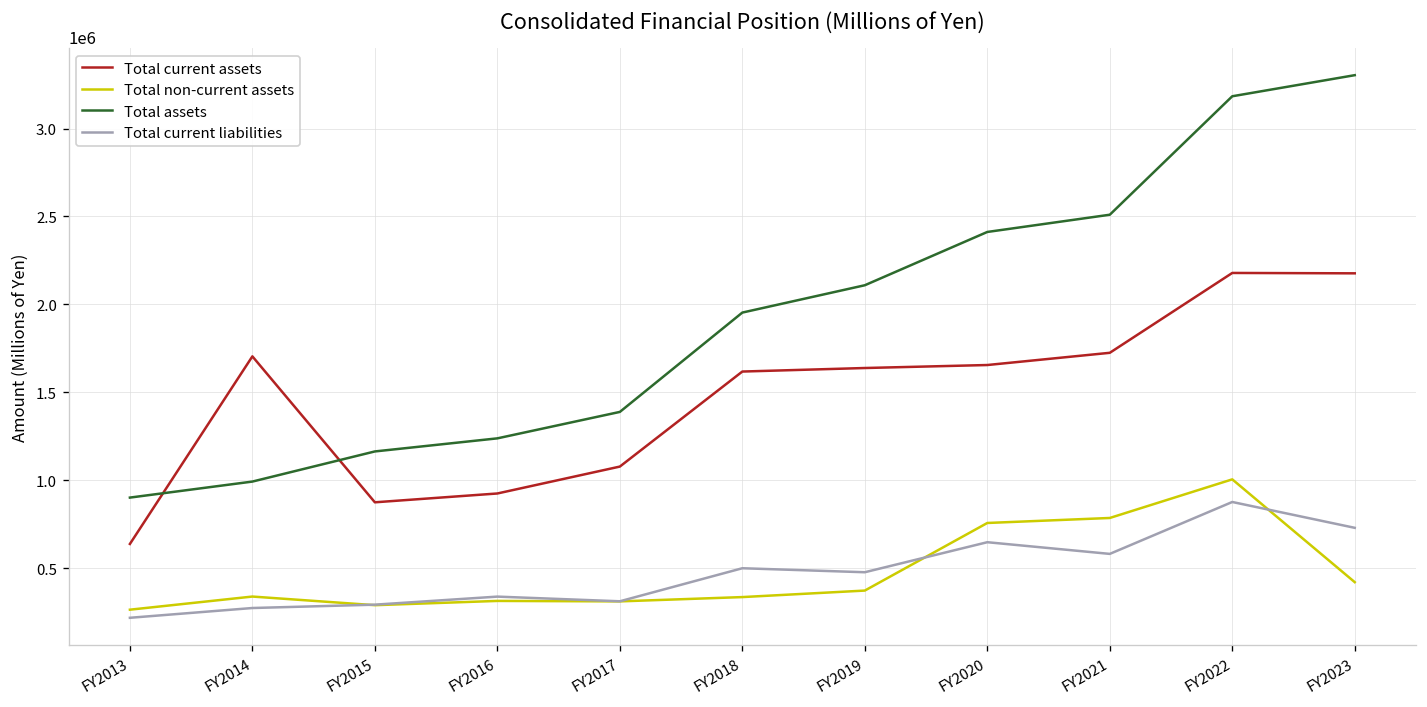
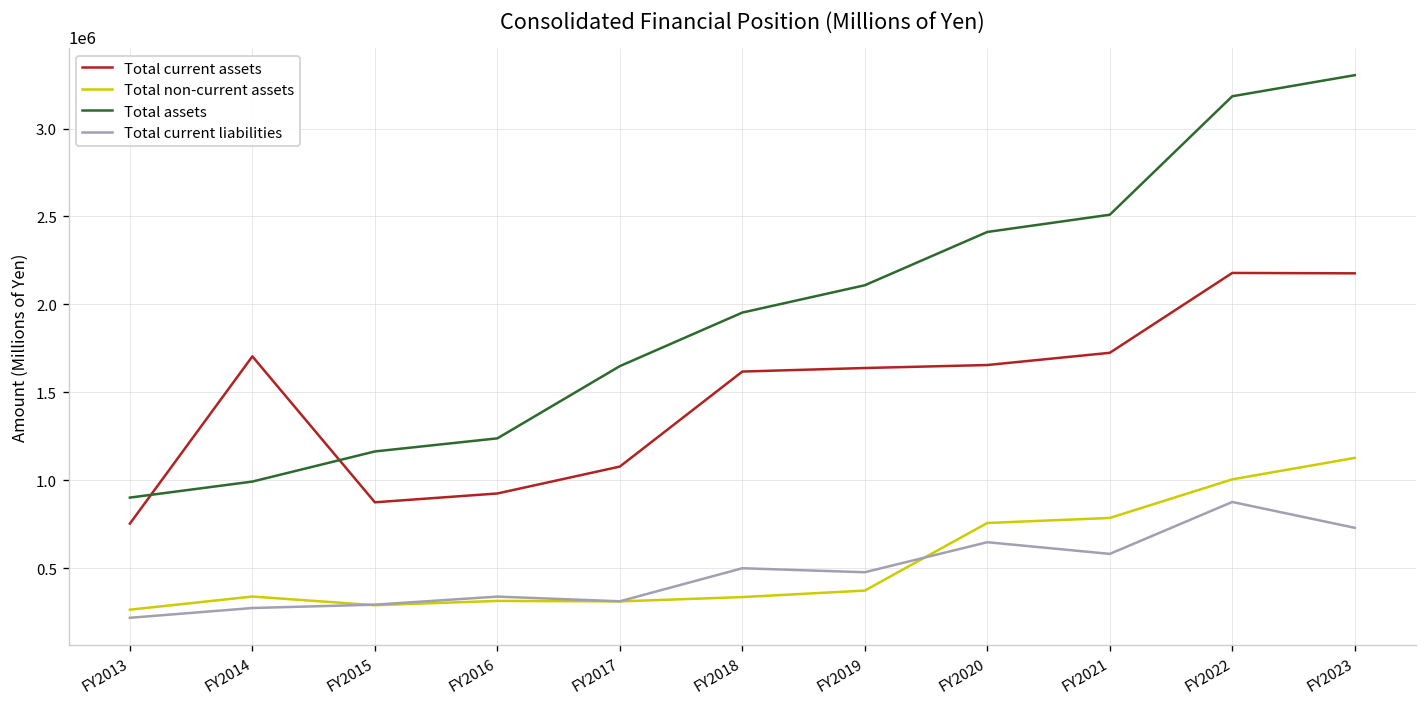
  {
    "Total current assets": {
-     "FY2013": 640000,
+     "FY2013": 750000,
      "FY2014": 1700000,
      "FY2015": 870000,
      "FY2016": 920000,
      "FY2017": 1080000,
      "FY2018": 1620000,
      "FY2019": 1640000,
      "FY2020": 1660000,
      "FY2021": 1720000,
      "FY2022": 2180000,
      "FY2023": 2180000
    },
    "Total non-current assets": {
      "FY2013": 260000,
      "FY2014": 340000,
      "FY2016": 310000,
      "FY2018": 340000,
      "FY2019": 370000,
      "FY2020": 760000,
      "FY2021": 790000,
      "FY2022": 1000000,
-     "FY2023": 420000
+     "FY2023": 1130000
    },
    "Total assets": {
      "FY2013": 900000,
      "FY2014": 990000,
      "FY2015": 1160000,
      "FY2016": 1240000,
-     "FY2017": 1390000,
+     "FY2017": 1650000,
      "FY2018": 1950000,
      "FY2019": 2110000,
      "FY2020": 2410000,
      "FY2021": 2510000,
      "FY2022": 3180000,
      "FY2023": 3300000
    },
    "Total current liabilities": {
      "FY2013": 220000,
      "FY2014": 270000,
      "FY2016": 340000,
      "FY2018": 500000,
      "FY2019": 480000,
      "FY2020": 650000,
      "FY2021": 580000,
      "FY2022": 880000,
      "FY2023": 730000
    }
  }
